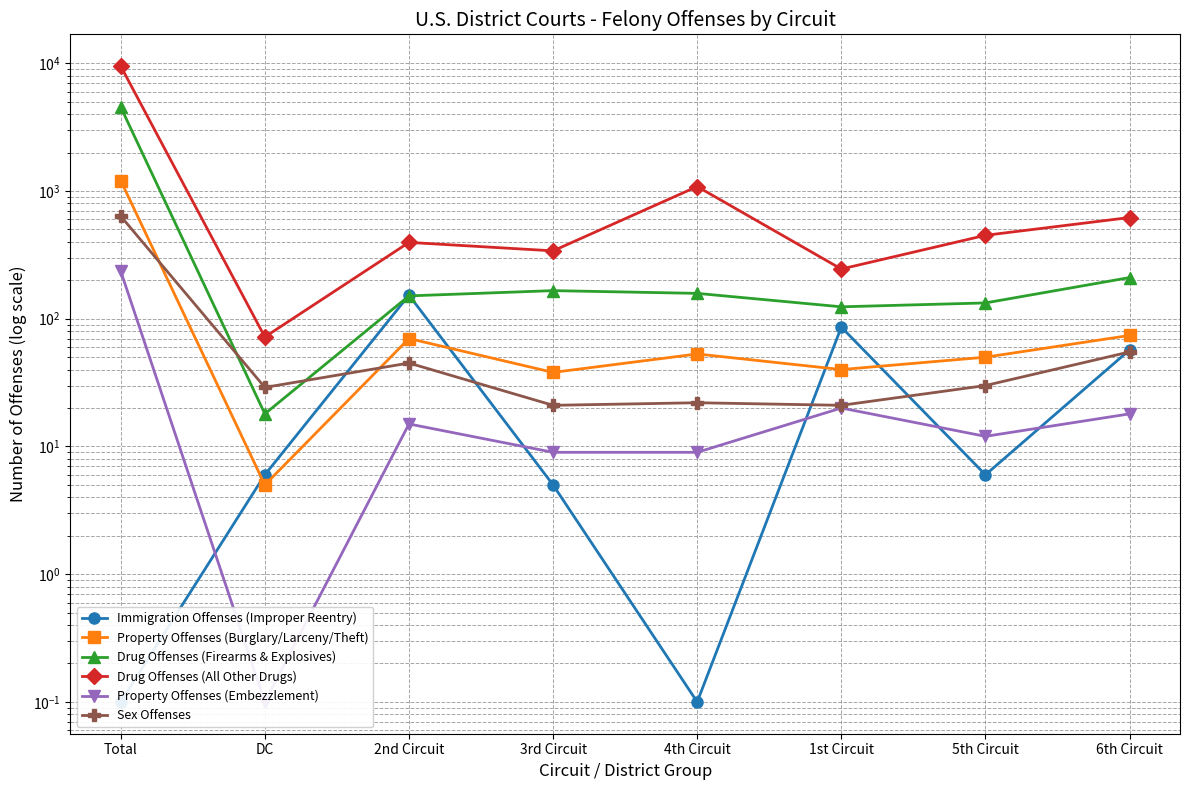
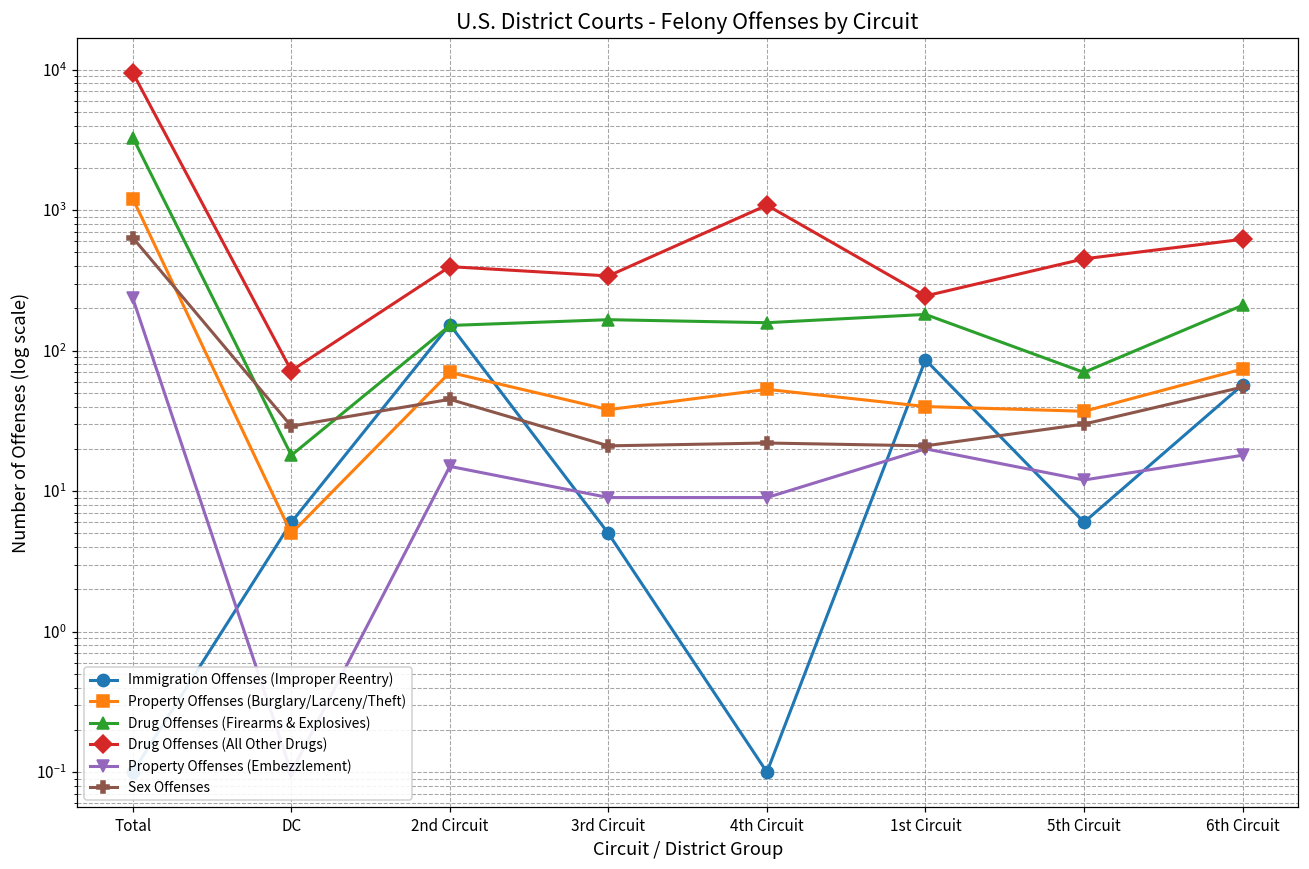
  {
    "Immigration Offenses (Improper Reentry)": {
      "DC": 6,
      "3rd Circuit": 5,
      "4th Circuit": 0.10,
      "1st Circuit": 90,
      "5th Circuit": 6
    },
    "Property Offenses (Burglary/Larceny/Theft)": {
      "Total": 1200,
      "DC": 5,
      "2nd Circuit": 70,
      "3rd Circuit": 38,
      "4th Circuit": 53,
      "1st Circuit": 40,
-     "5th Circuit": 50,
+     "5th Circuit": 37,
      "6th Circuit": 70
    },
    "Drug Offenses (Firearms & Explosives)": {
-     "Total": 4500,
+     "Total": 3300,
      "DC": 18,
      "3rd Circuit": 170,
      "4th Circuit": 160,
-     "1st Circuit": 120,
-     "5th Circuit": 130,
+     "1st Circuit": 180,
+     "5th Circuit": 70,
      "6th Circuit": 210
    },
    "Drug Offenses (All Other Drugs)": {
      "Total": 10000,
      "DC": 70,
      "2nd Circuit": 400,
      "3rd Circuit": 340,
      "4th Circuit": 1100,
      "1st Circuit": 250,
      "5th Circuit": 450,
      "6th Circuit": 600
    },
    "Property Offenses (Embezzlement)": {
      "Total": 240,
      "2nd Circuit": 15,
      "3rd Circuit": 9,
      "4th Circuit": 9,
      "1st Circuit": 20,
      "5th Circuit": 12,
      "6th Circuit": 18
    },
    "Sex Offenses": {
      "Total": 600,
      "DC": 29,
      "2nd Circuit": 45,
      "3rd Circuit": 21,
      "4th Circuit": 22,
      "1st Circuit": 21,
      "5th Circuit": 30
    }
  }
